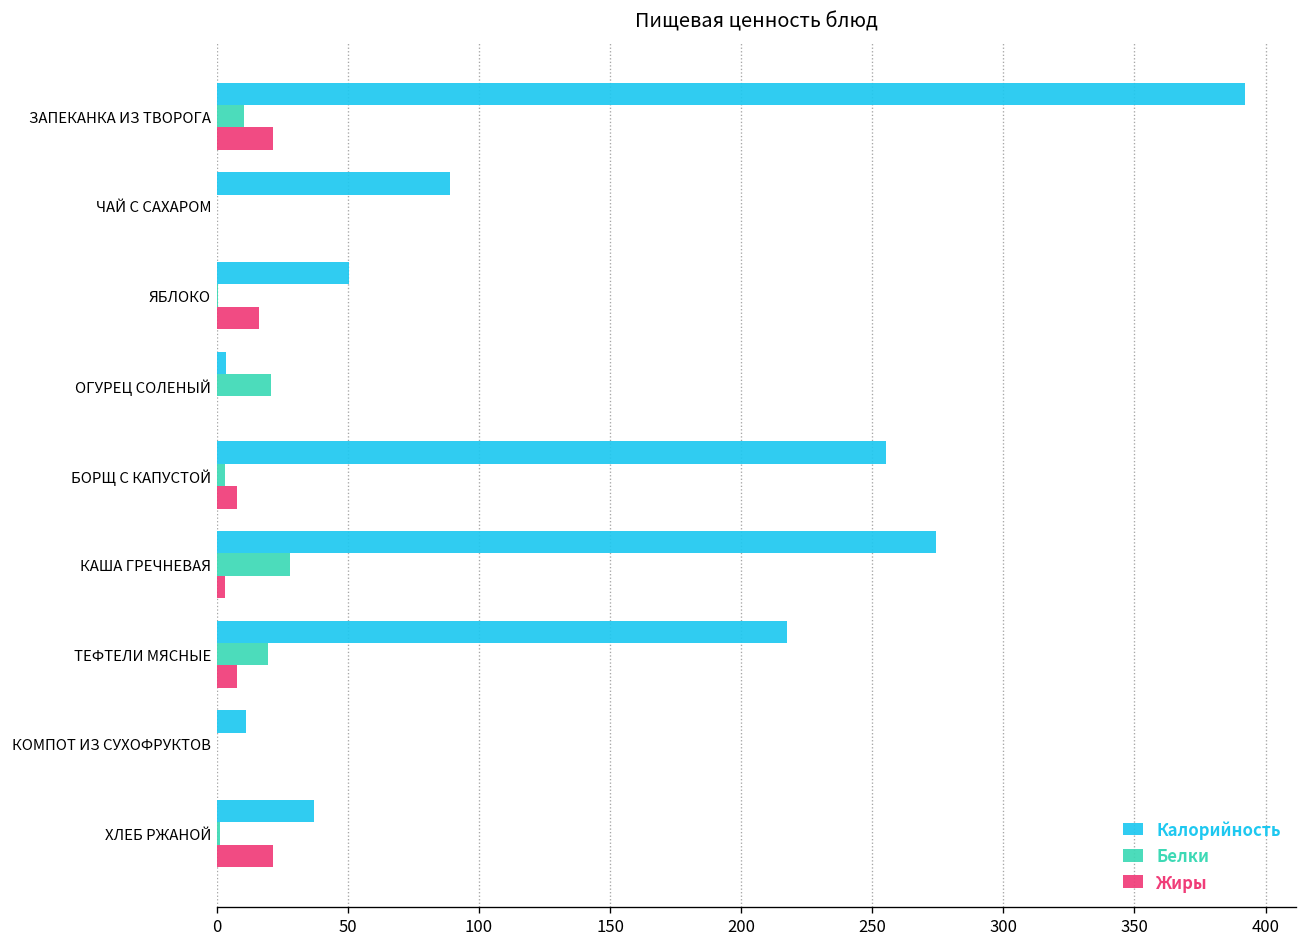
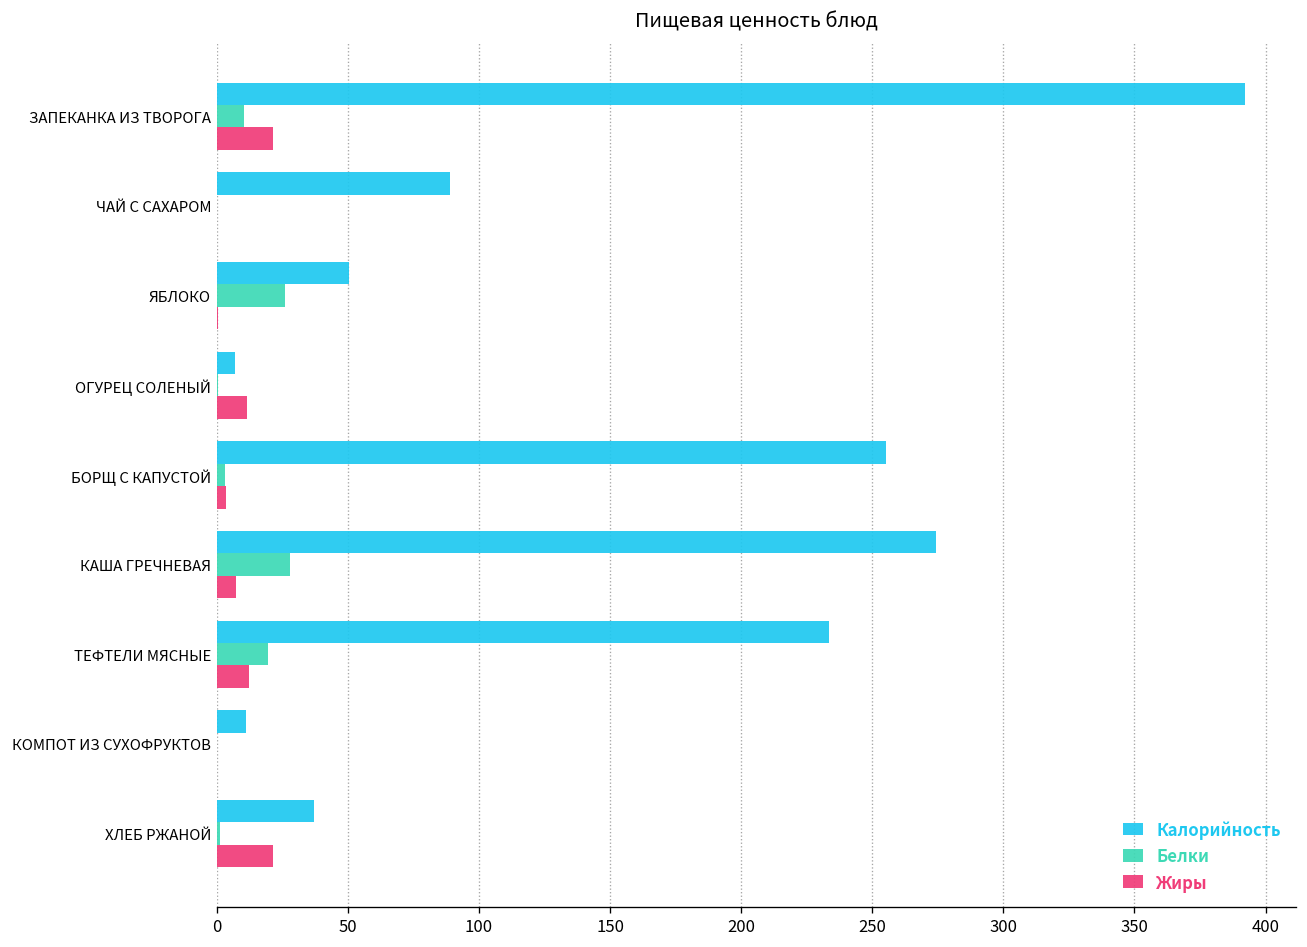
  {
    "Калорийность": {
      "ЗАПЕКАНКА ИЗ ТВОРОГА": 392,
      "ЧАЙ С САХАРОМ": 89,
      "ЯБЛОКО": 50,
-     "ОГУРЕЦ СОЛЕНЫЙ": 3,
+     "ОГУРЕЦ СОЛЕНЫЙ": 7,
      "БОРЩ С КАПУСТОЙ": 255,
      "КАША ГРЕЧНЕВАЯ": 274,
-     "ТЕФТЕЛИ МЯСНЫЕ": 218,
+     "ТЕФТЕЛИ МЯСНЫЕ": 233,
      "КОМПОТ ИЗ СУХОФРУКТОВ": 11,
      "ХЛЕБ РЖАНОЙ": 37
    },
    "Белки": {
      "ЗАПЕКАНКА ИЗ ТВОРОГА": 10,
      "ЧАЙ С САХАРОМ": 0,
-     "ЯБЛОКО": 0,
-     "ОГУРЕЦ СОЛЕНЫЙ": 21,
+     "ЯБЛОКО": 26,
+     "ОГУРЕЦ СОЛЕНЫЙ": 1,
      "БОРЩ С КАПУСТОЙ": 3,
      "КАША ГРЕЧНЕВАЯ": 28,
      "ТЕФТЕЛИ МЯСНЫЕ": 20,
      "КОМПОТ ИЗ СУХОФРУКТОВ": 0,
      "ХЛЕБ РЖАНОЙ": 1
    },
    "Жиры": {
      "ЗАПЕКАНКА ИЗ ТВОРОГА": 22,
      "ЧАЙ С САХАРОМ": 0,
-     "ЯБЛОКО": 16,
-     "ОГУРЕЦ СОЛЕНЫЙ": 0,
-     "БОРЩ С КАПУСТОЙ": 8,
-     "КАША ГРЕЧНЕВАЯ": 3,
-     "ТЕФТЕЛИ МЯСНЫЕ": 8,
+     "ЯБЛОКО": 0,
+     "ОГУРЕЦ СОЛЕНЫЙ": 11,
+     "БОРЩ С КАПУСТОЙ": 4,
+     "КАША ГРЕЧНЕВАЯ": 7,
+     "ТЕФТЕЛИ МЯСНЫЕ": 12,
      "КОМПОТ ИЗ СУХОФРУКТОВ": 0,
      "ХЛЕБ РЖАНОЙ": 22
    }
  }
